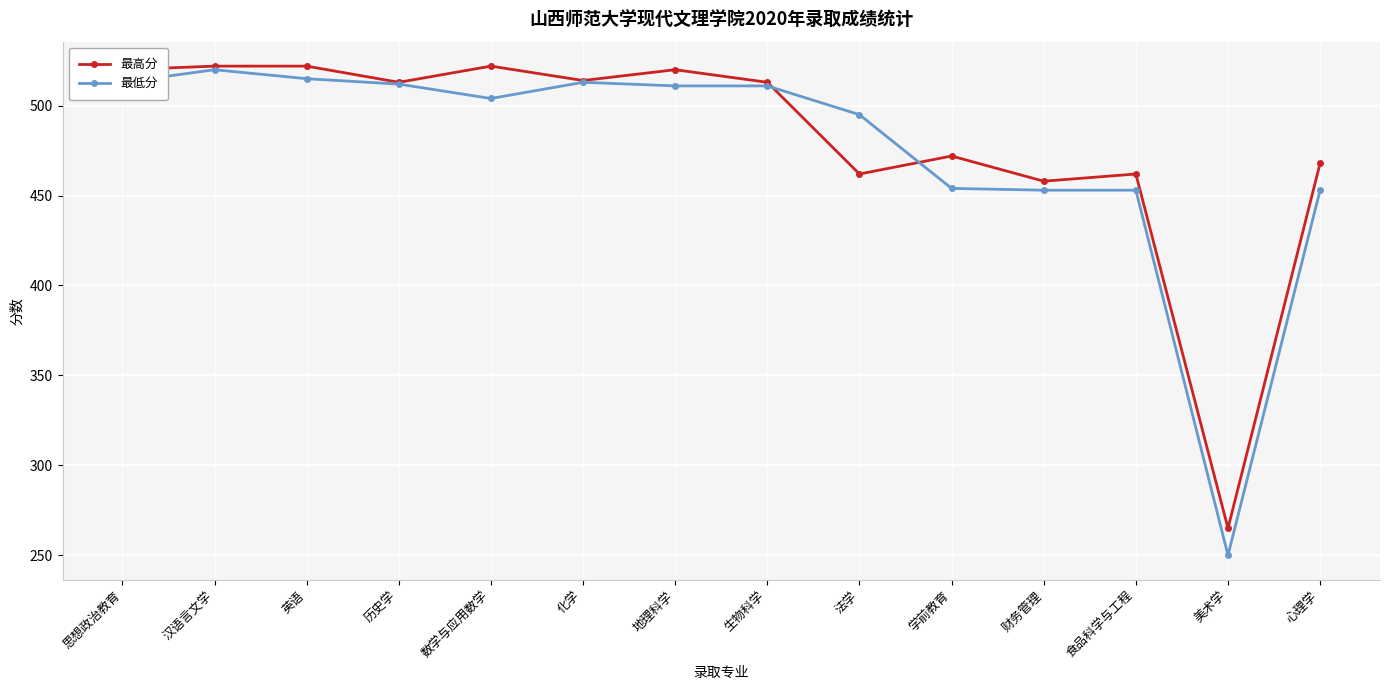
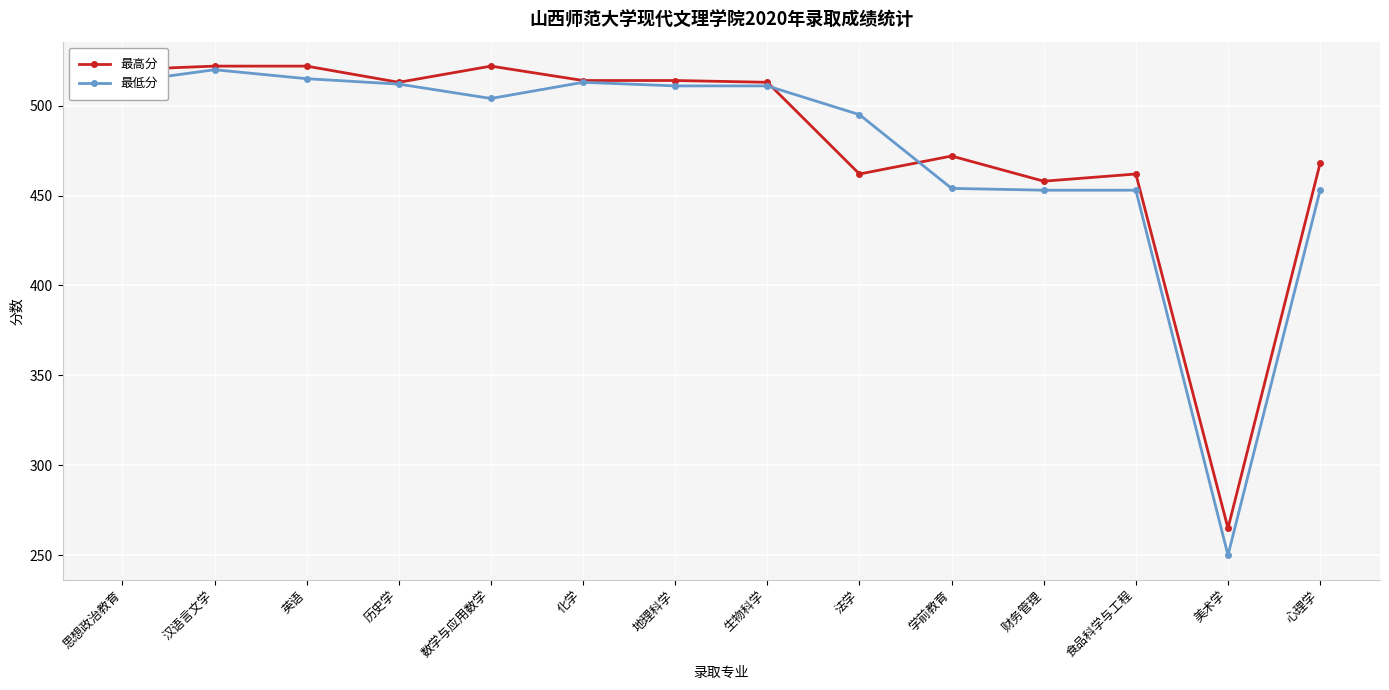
  {
    "最高分": {
      "汉语言文学": 522,
      "英语": 522,
      "数学与应用数学": 522,
-     "地理科学": 520,
+     "地理科学": 514,
      "生物科学": 513,
      "法学": 462,
      "学前教育": 472,
      "财务管理": 458,
      "食品科学与工程": 462,
      "美术学": 265,
      "心理学": 468
    },
    "最低分": {
      "汉语言文学": 520,
      "英语": 515,
      "数学与应用数学": 504,
      "地理科学": 511,
      "生物科学": 511,
      "法学": 495,
      "学前教育": 454,
      "财务管理": 453,
      "食品科学与工程": 453,
      "美术学": 250,
      "心理学": 453
    }
  }
